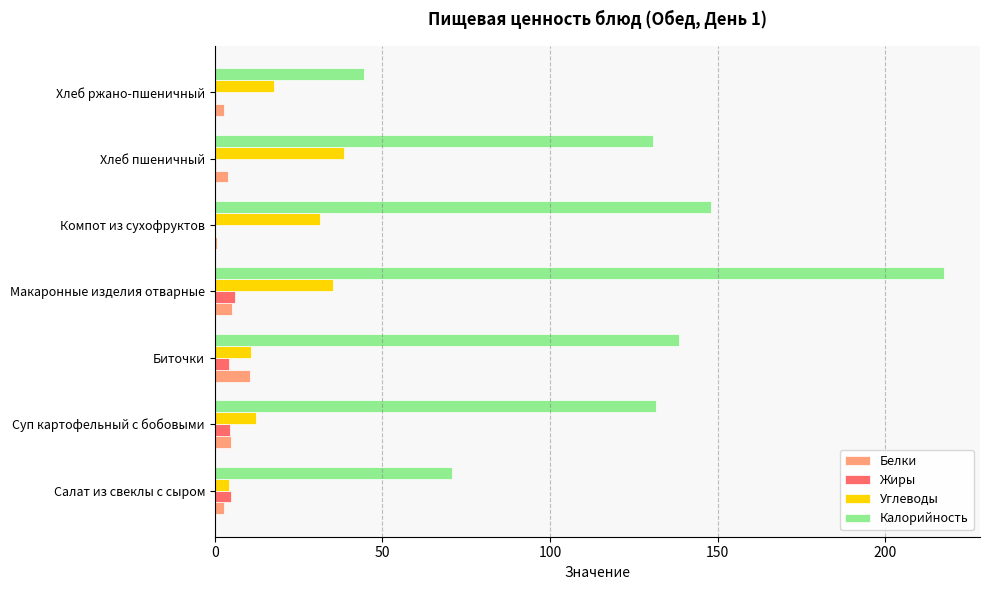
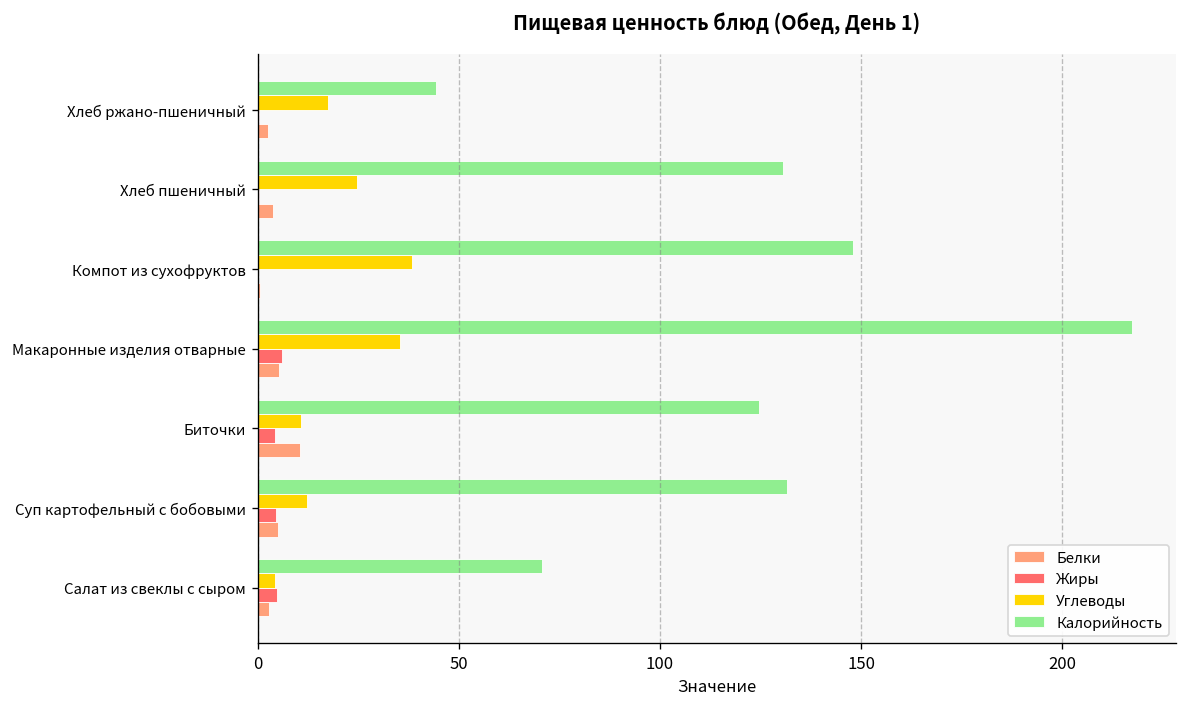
  {
    "Углеводы": {
      "Хлеб ржано-пшеничный": 18,
-     "Хлеб пшеничный": 39,
-     "Компот из сухофруктов": 31,
+     "Хлеб пшеничный": 25,
+     "Компот из сухофруктов": 38,
      "Макаронные изделия отварные": 35,
      "Биточки": 11,
      "Суп картофельный с бобовыми": 12,
      "Салат из свеклы с сыром": 4
    },
    "Калорийность": {
      "Хлеб ржано-пшеничный": 44,
      "Хлеб пшеничный": 131,
      "Компот из сухофруктов": 148,
      "Макаронные изделия отварные": 217,
-     "Биточки": 138,
+     "Биточки": 125,
      "Суп картофельный с бобовыми": 132,
      "Салат из свеклы с сыром": 71
    }
  }
